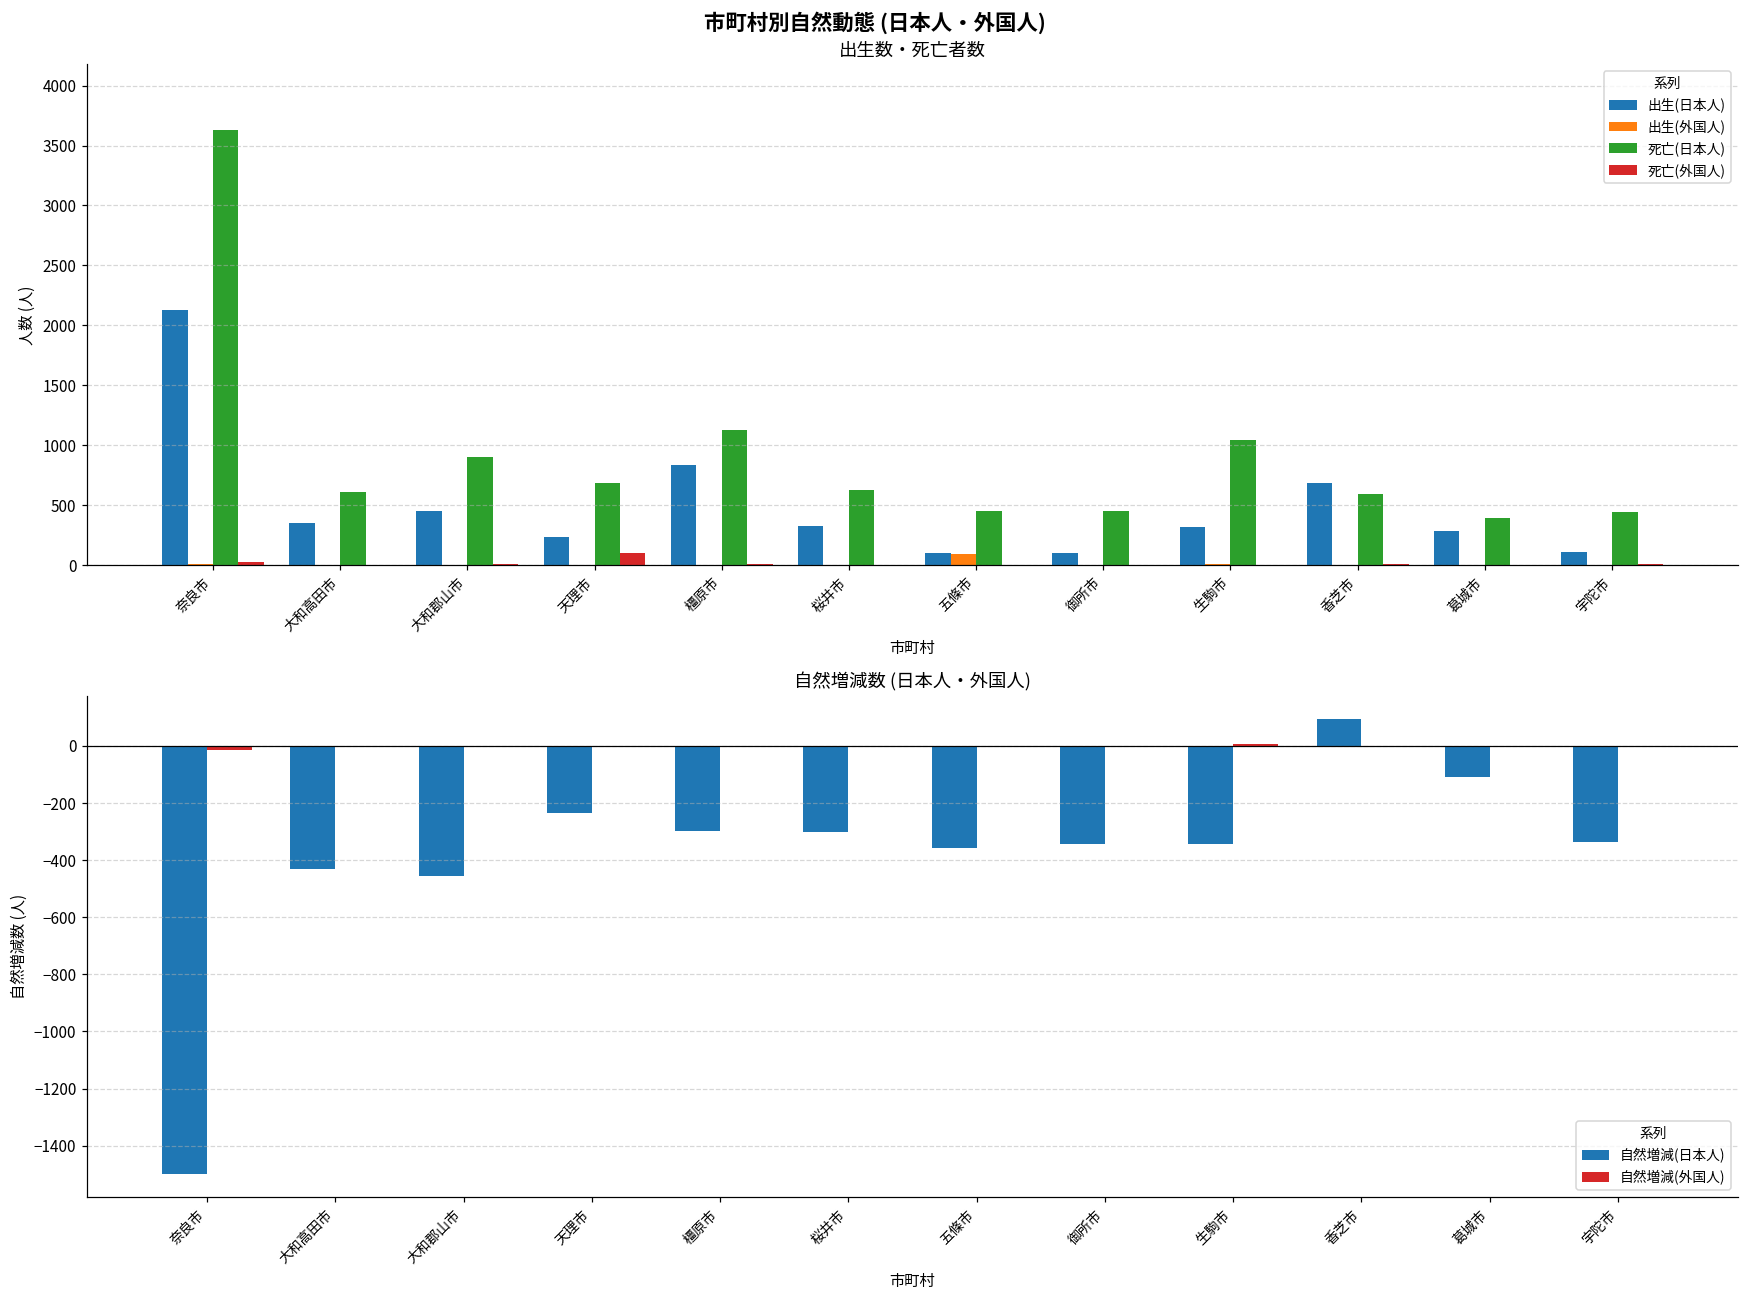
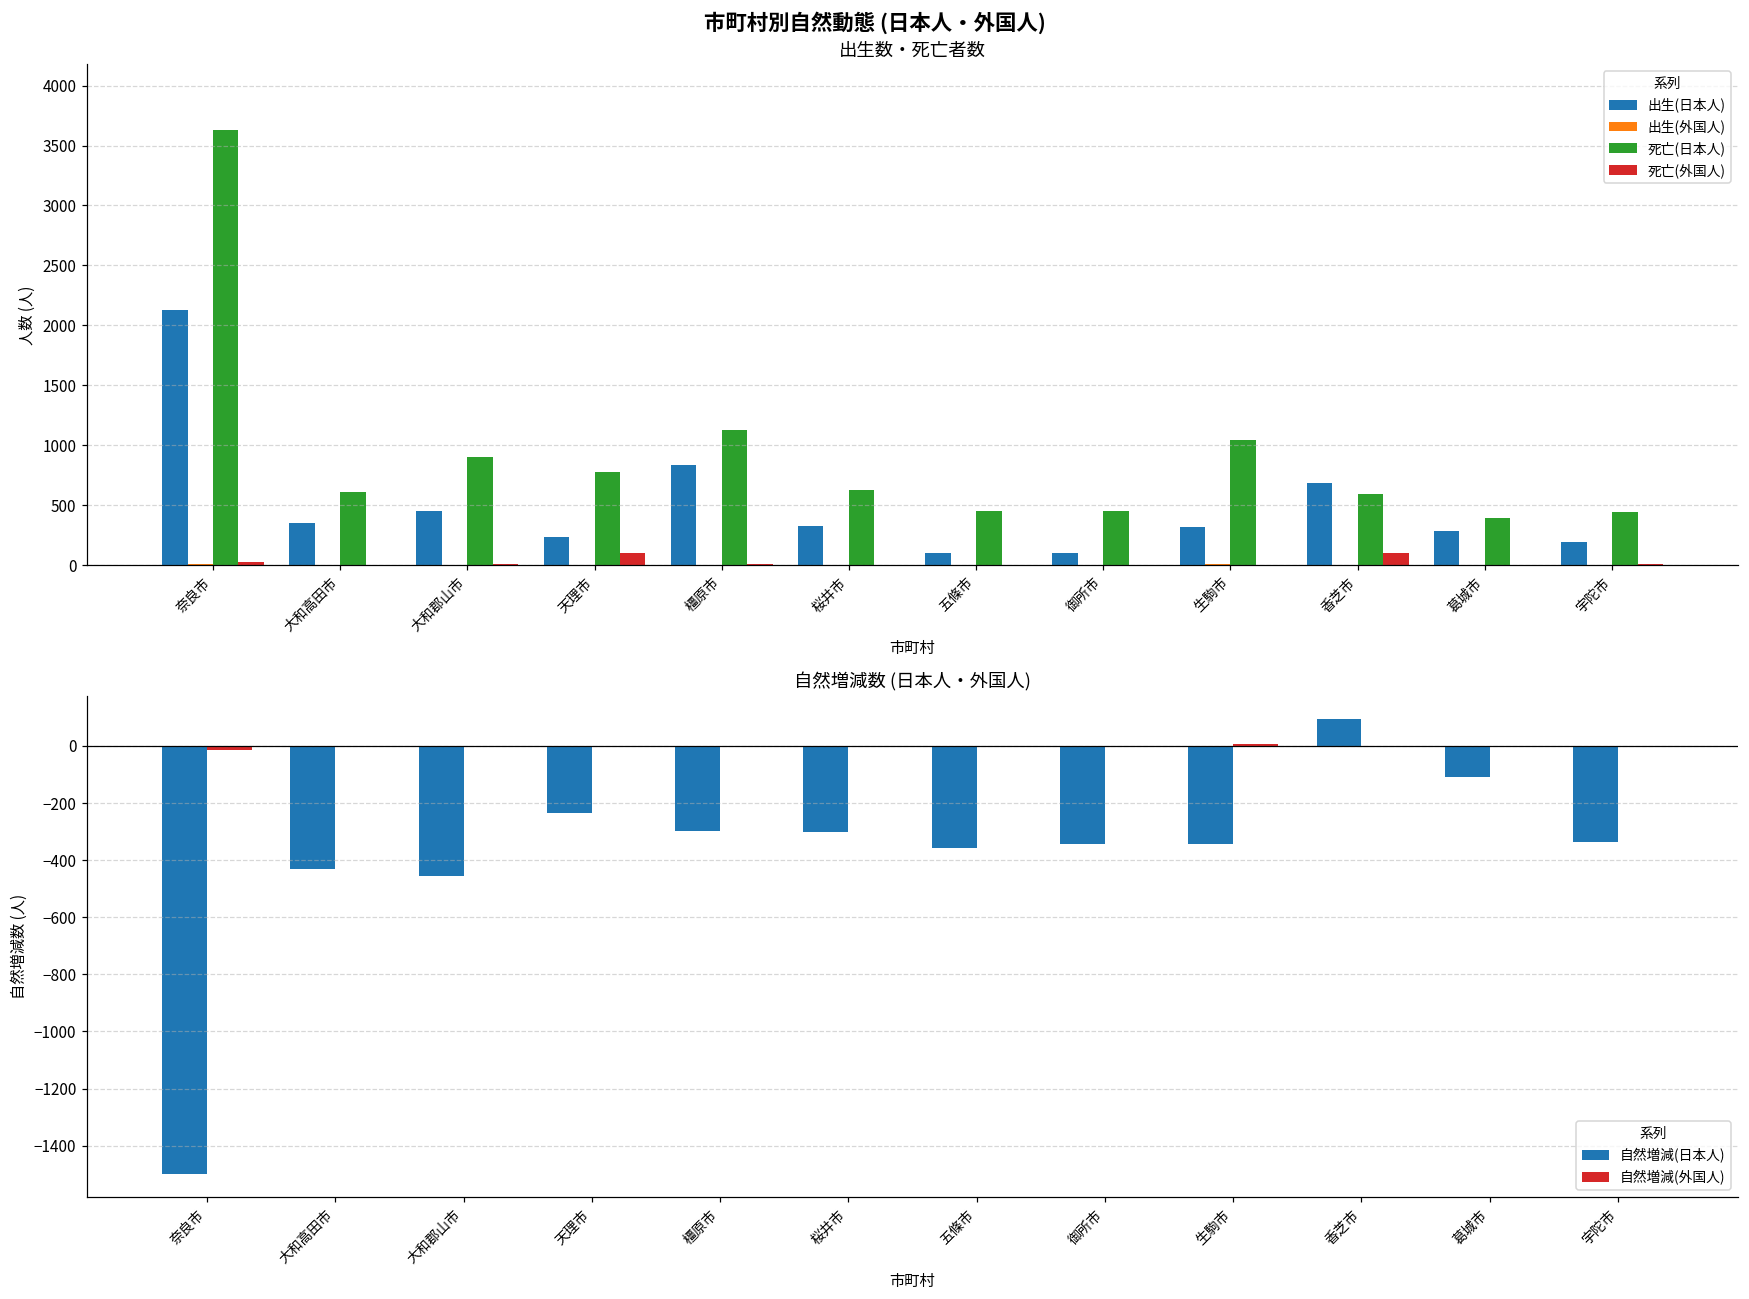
  {
    "出生数・死亡者数": {
      "出生(日本人)": {
        "奈良市": 2130,
        "大和高田市": 350,
        "大和郡山市": 450,
        "天理市": 240,
        "橿原市": 830,
        "桜井市": 330,
        "五條市": 100,
        "御所市": 100,
        "生駒市": 320,
        "香芝市": 690,
        "葛城市": 280,
-       "宇陀市": 110
+       "宇陀市": 190
      },
      "出生(外国人)": {
-       "五條市": 90,
+       "五條市": 0,
        "御所市": 0
      },
      "死亡(日本人)": {
        "奈良市": 3630,
        "大和高田市": 610,
        "大和郡山市": 900,
-       "天理市": 680,
+       "天理市": 780,
        "橿原市": 1130,
        "桜井市": 630,
        "五條市": 450,
        "御所市": 450,
        "生駒市": 1040,
        "香芝市": 590,
        "葛城市": 390,
        "宇陀市": 440
      },
      "死亡(外国人)": {
        "天理市": 100,
        "御所市": 0,
-       "香芝市": 10
+       "香芝市": 100
      }
    },
    "自然増減数 (日本人・外国人)": {
      "自然増減(日本人)": {
        "奈良市": -1500,
        "大和高田市": -430,
        "大和郡山市": -460,
        "天理市": -240,
        "橿原市": -300,
        "桜井市": -300,
        "五條市": -360,
        "御所市": -340,
        "生駒市": -350,
        "香芝市": 90,
        "葛城市": -110,
        "宇陀市": -340
      },
      "自然増減(外国人)": {
        "奈良市": -10,
        "御所市": 0,
        "葛城市": 0
      }
    }
  }
